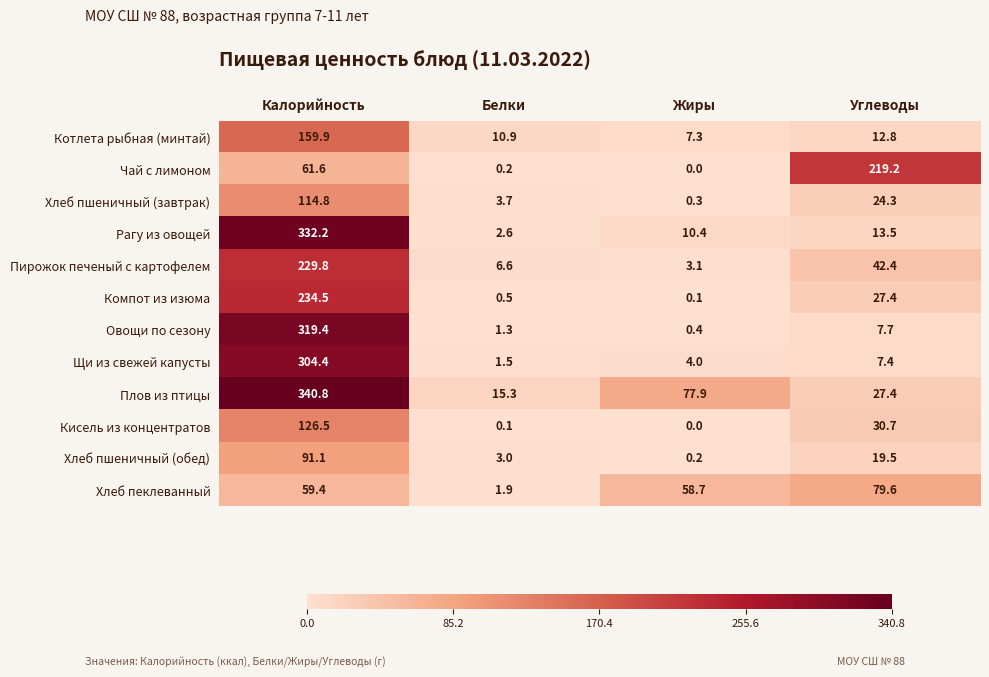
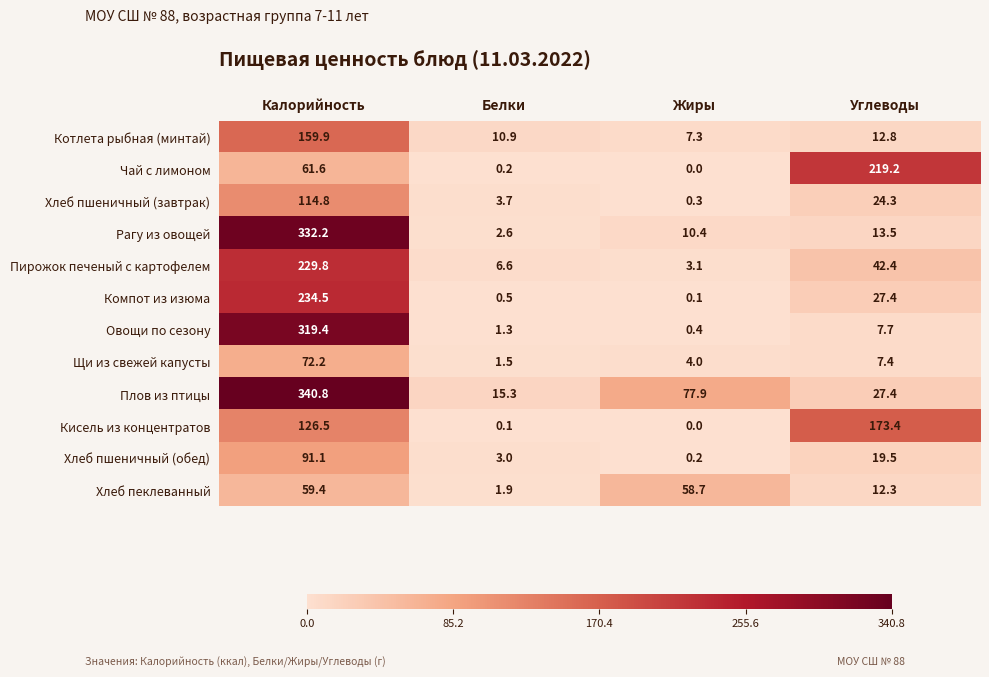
  {
    "Котлета рыбная (минтай)": {
      "Калорийность": 159.9,
      "Белки": 10.9,
      "Жиры": 7.3,
      "Углеводы": 12.8
    },
    "Чай с лимоном": {
      "Калорийность": 61.6,
      "Белки": 0.2,
      "Жиры": 0.0,
      "Углеводы": 219.2
    },
    "Хлеб пшеничный (завтрак)": {
      "Калорийность": 114.8,
      "Белки": 3.7,
      "Жиры": 0.3,
      "Углеводы": 24.3
    },
    "Рагу из овощей": {
      "Калорийность": 332.2,
      "Белки": 2.6,
      "Жиры": 10.4,
      "Углеводы": 13.5
    },
    "Пирожок печеный с картофелем": {
      "Калорийность": 229.8,
      "Белки": 6.6,
      "Жиры": 3.1,
      "Углеводы": 42.4
    },
    "Компот из изюма": {
      "Калорийность": 234.5,
      "Белки": 0.5,
      "Жиры": 0.1,
      "Углеводы": 27.4
    },
    "Овощи по сезону": {
      "Калорийность": 319.4,
      "Белки": 1.3,
      "Жиры": 0.4,
      "Углеводы": 7.7
    },
    "Щи из свежей капусты": {
-     "Калорийность": 304.4,
+     "Калорийность": 72.2,
      "Белки": 1.5,
      "Жиры": 4.0,
      "Углеводы": 7.4
    },
    "Плов из птицы": {
      "Калорийность": 340.8,
      "Белки": 15.3,
      "Жиры": 77.9,
      "Углеводы": 27.4
    },
    "Кисель из концентратов": {
      "Калорийность": 126.5,
      "Белки": 0.1,
      "Жиры": 0.0,
-     "Углеводы": 30.7
+     "Углеводы": 173.4
    },
    "Хлеб пшеничный (обед)": {
      "Калорийность": 91.1,
      "Белки": 3.0,
      "Жиры": 0.2,
      "Углеводы": 19.5
    },
    "Хлеб пеклеванный": {
      "Калорийность": 59.4,
      "Белки": 1.9,
      "Жиры": 58.7,
-     "Углеводы": 79.6
+     "Углеводы": 12.3
    }
  }
